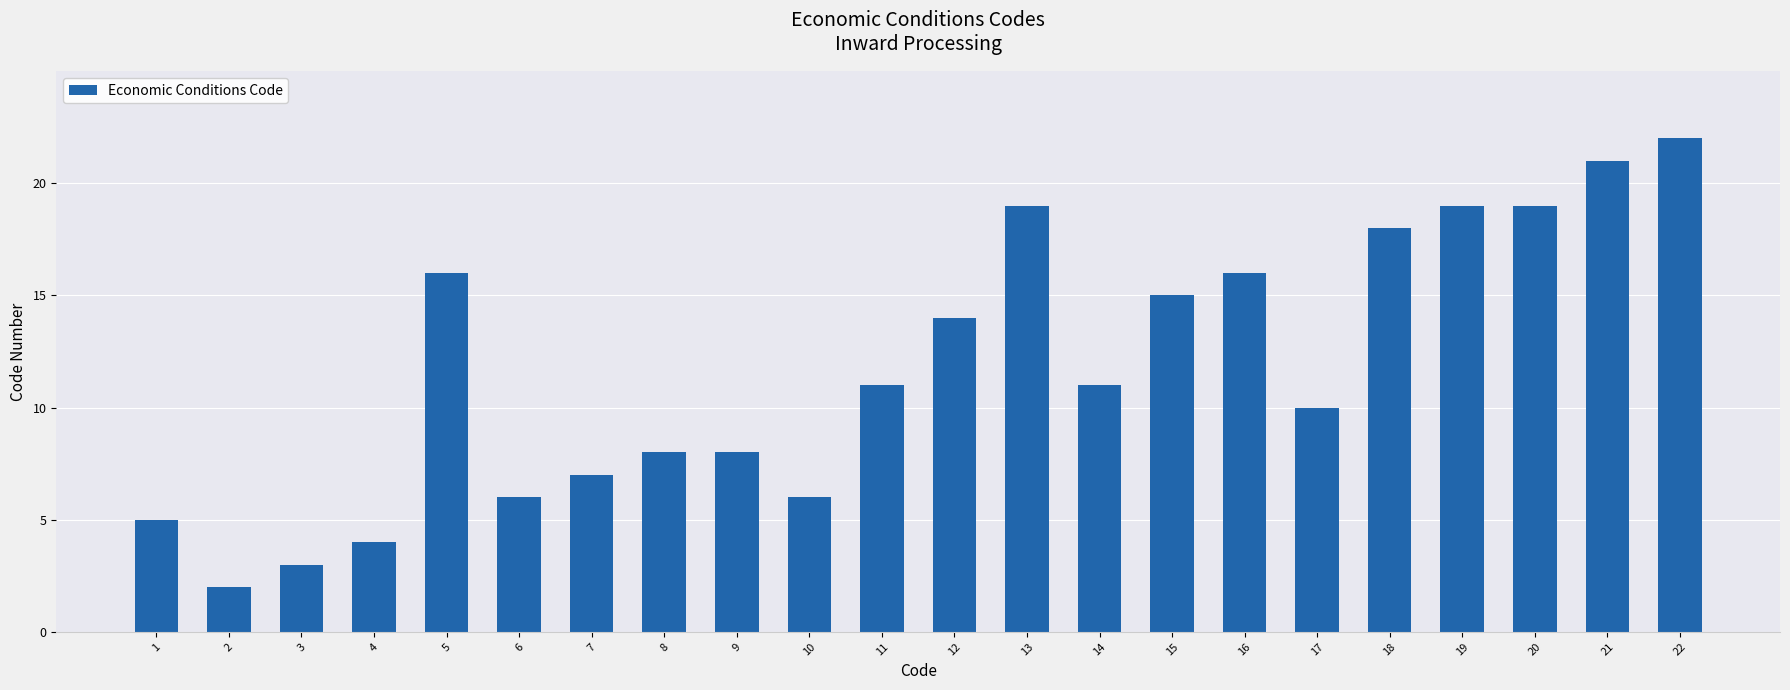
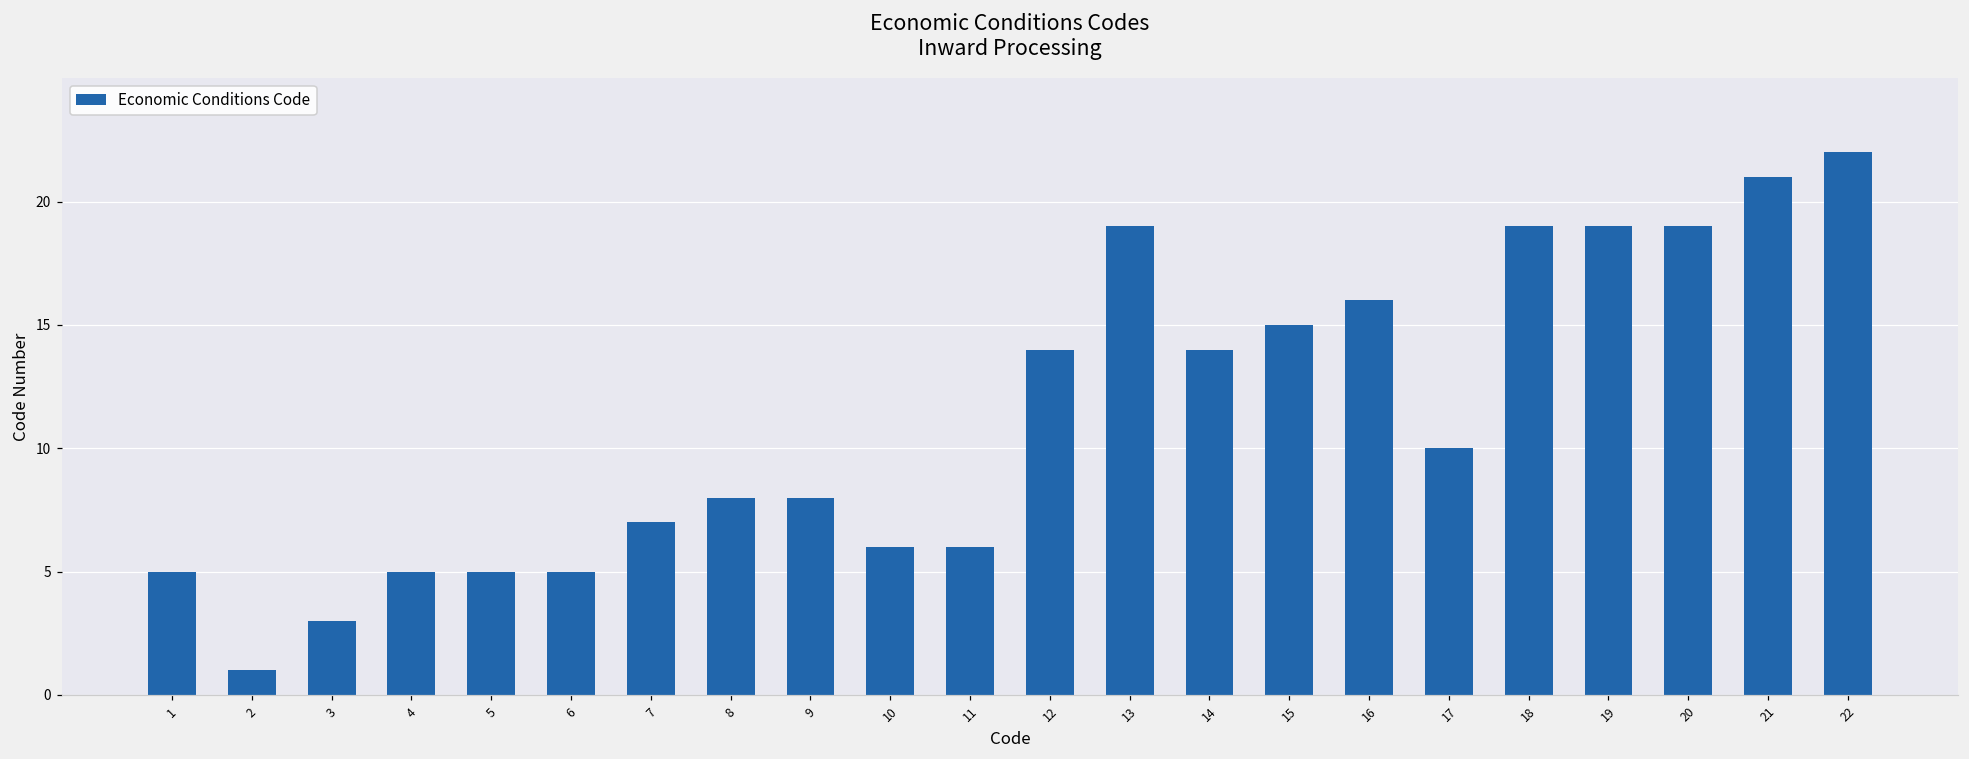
  {
    "1": 5,
-   "2": 2,
+   "2": 1,
    "3": 3,
-   "4": 4,
-   "5": 16,
-   "6": 6,
+   "4": 5,
+   "5": 5,
+   "6": 5,
    "7": 7,
    "8": 8,
    "9": 8,
    "10": 6,
-   "11": 11,
+   "11": 6,
    "12": 14,
    "13": 19,
-   "14": 11,
+   "14": 14,
    "15": 15,
    "16": 16,
    "17": 10,
-   "18": 18,
+   "18": 19,
    "19": 19,
    "20": 19,
    "21": 21,
    "22": 22
  }
